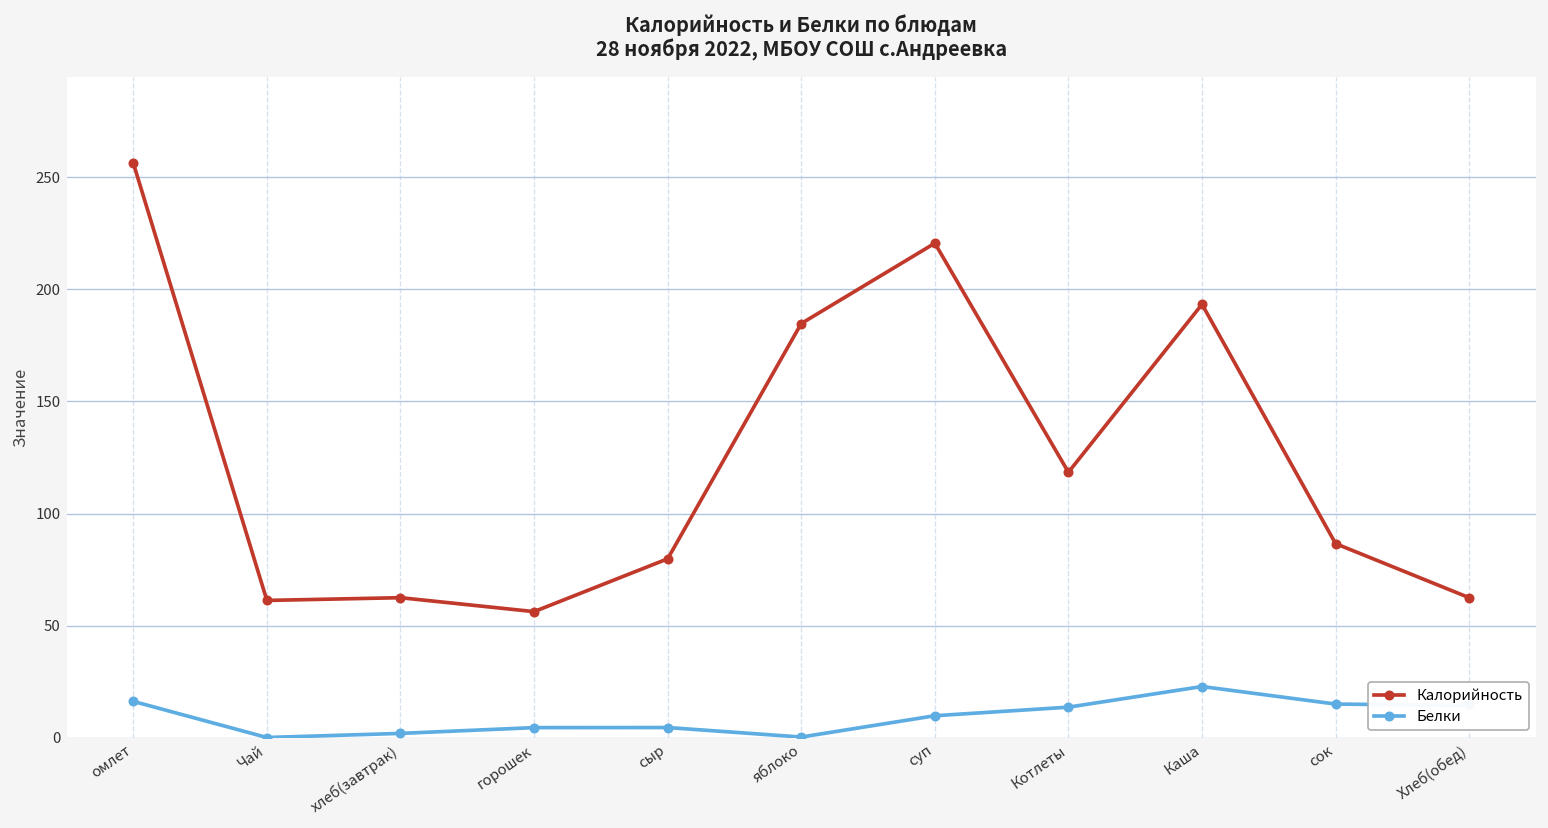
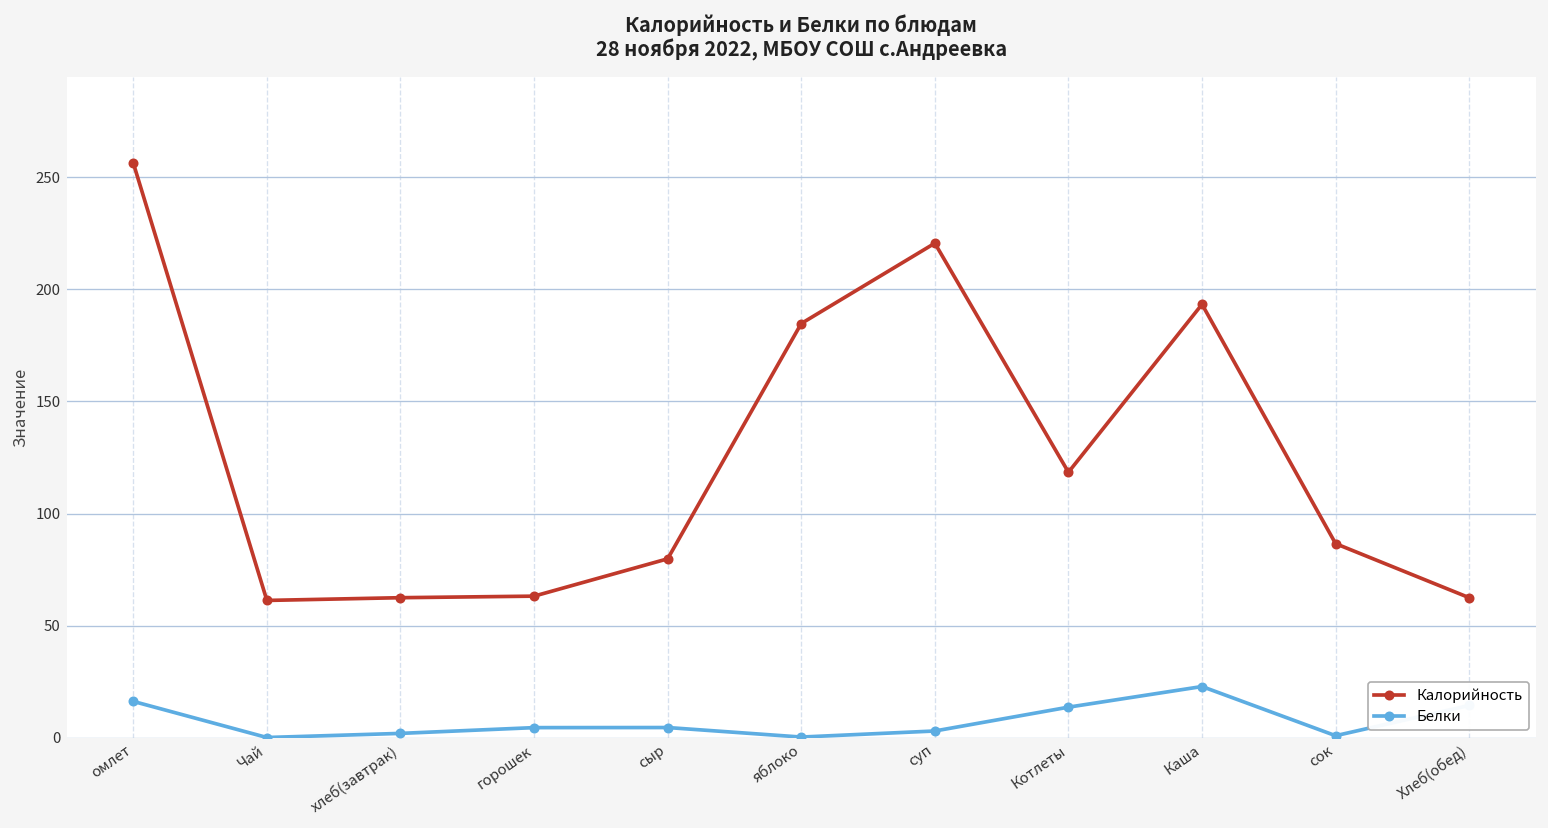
  {
    "Калорийность": {
      "омлет": 256,
      "Чай": 61,
      "хлеб(завтрак)": 63,
-     "горошек": 56,
+     "горошек": 63,
      "сыр": 80,
      "яблоко": 185,
      "суп": 221,
      "Котлеты": 118,
      "Каша": 193,
      "сок": 87,
      "Хлеб(обед)": 63
    },
    "Белки": {
      "омлет": 16,
      "Чай": 0,
      "хлеб(завтрак)": 2,
      "горошек": 5,
      "сыр": 5,
      "яблоко": 0,
-     "суп": 10,
+     "суп": 3,
      "Котлеты": 14,
      "Каша": 23,
-     "сок": 15
+     "сок": 1
    }
  }
